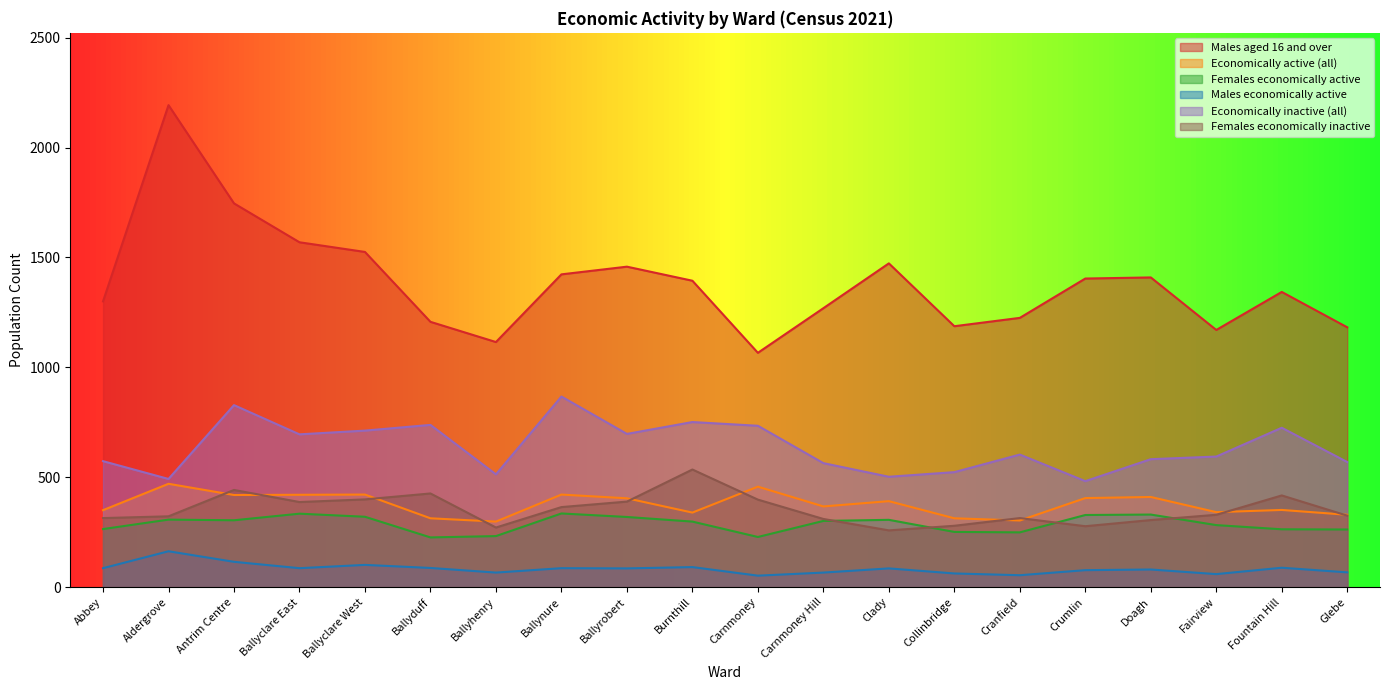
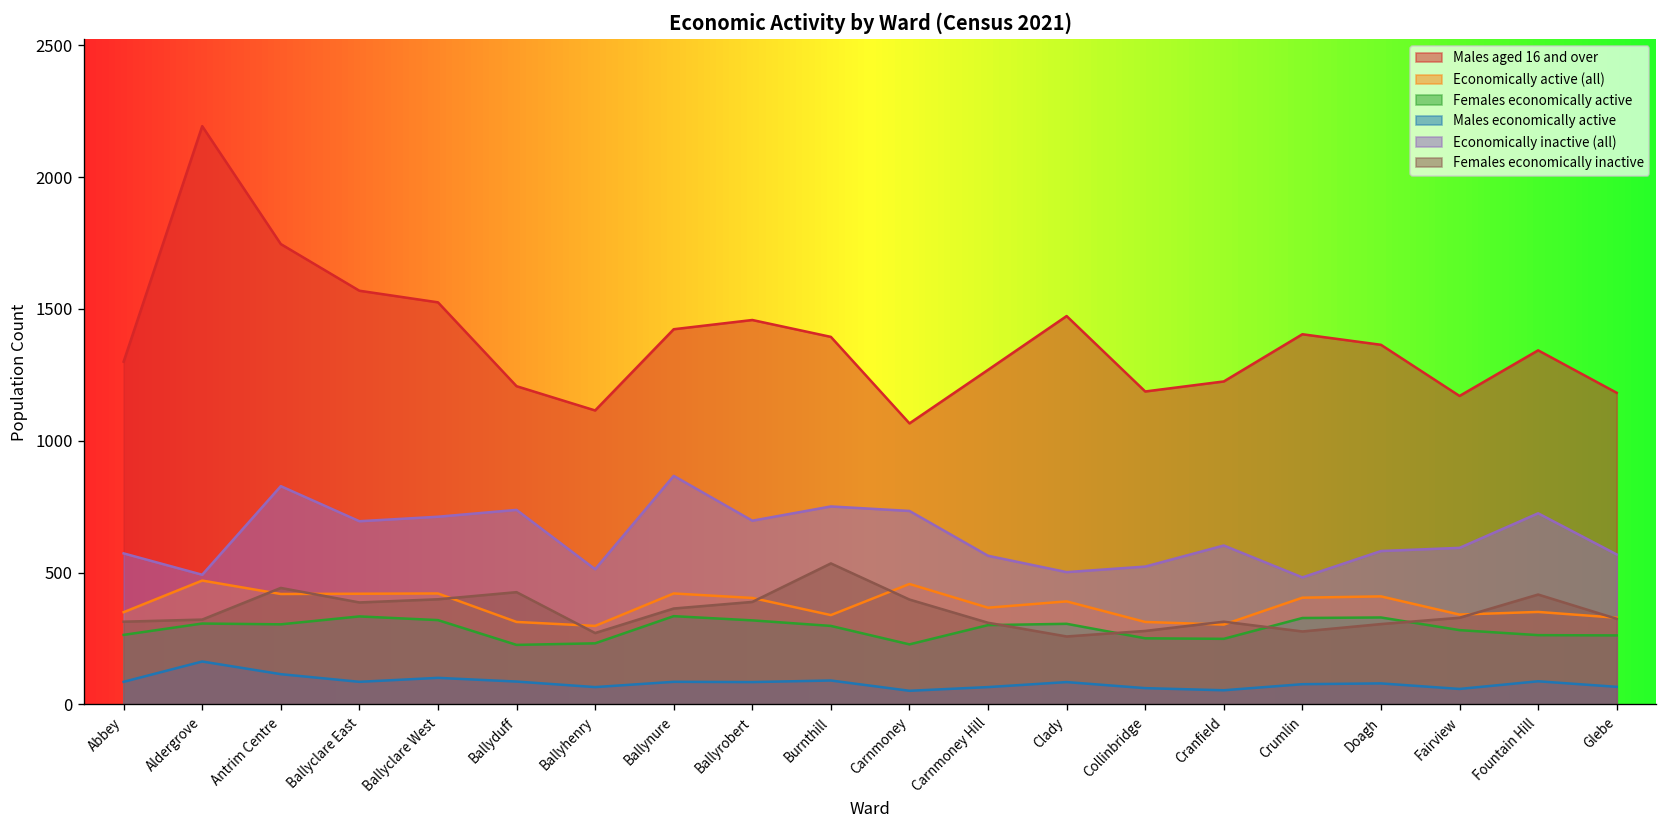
  {
    "Males aged 16 and over": {
      "Abbey": 1300,
      "Aldergrove": 2190,
      "Antrim Centre": 1750,
      "Ballyclare East": 1570,
      "Ballyclare West": 1530,
      "Ballyduff": 1210,
      "Ballyhenry": 1120,
      "Ballynure": 1420,
      "Ballyrobert": 1460,
      "Burnthill": 1390,
      "Carnmoney": 1070,
      "Carnmoney Hill": 1270,
      "Clady": 1470,
      "Collinbridge": 1190,
      "Cranfield": 1230,
      "Crumlin": 1400,
-     "Doagh": 1410,
+     "Doagh": 1360,
      "Fairview": 1170,
      "Fountain Hill": 1340,
      "Glebe": 1180
    },
    "Economically active (all)": {
      "Abbey": 350,
      "Aldergrove": 470,
      "Antrim Centre": 420,
      "Ballyclare East": 420,
      "Ballyclare West": 420,
      "Ballyduff": 310,
      "Ballyhenry": 300,
      "Ballynure": 420,
      "Ballyrobert": 400,
      "Burnthill": 340,
      "Carnmoney": 460,
      "Carnmoney Hill": 370,
      "Clady": 390,
      "Collinbridge": 310,
      "Crumlin": 410,
      "Doagh": 410,
      "Fairview": 340,
      "Fountain Hill": 350
    },
    "Females economically active": {
      "Abbey": 260,
      "Aldergrove": 310,
      "Antrim Centre": 300,
      "Ballyclare East": 330,
      "Ballyclare West": 320,
      "Ballyduff": 230,
      "Ballyhenry": 230,
      "Ballynure": 340,
      "Ballyrobert": 320,
      "Burnthill": 300,
      "Carnmoney": 230,
      "Clady": 310,
      "Collinbridge": 250,
      "Cranfield": 250,
      "Crumlin": 330,
      "Doagh": 330,
      "Fairview": 280,
      "Fountain Hill": 260,
      "Glebe": 260
    },
    "Males economically active": {
      "Abbey": 90,
      "Aldergrove": 160,
      "Antrim Centre": 120,
      "Ballyclare East": 90,
      "Ballyclare West": 100,
      "Ballyduff": 90,
      "Ballyhenry": 70,
      "Ballynure": 90,
      "Ballyrobert": 90,
      "Burnthill": 90,
      "Carnmoney": 50,
      "Carnmoney Hill": 70,
      "Clady": 90,
      "Collinbridge": 60,
      "Cranfield": 50,
      "Crumlin": 80,
      "Doagh": 80,
      "Fairview": 60,
      "Fountain Hill": 90,
      "Glebe": 70
    },
    "Economically inactive (all)": {
      "Abbey": 570,
      "Aldergrove": 490,
      "Antrim Centre": 830,
      "Ballyclare East": 700,
      "Ballyclare West": 710,
      "Ballyduff": 740,
      "Ballyhenry": 510,
      "Ballynure": 870,
      "Ballyrobert": 700,
      "Burnthill": 750,
      "Carnmoney": 730,
      "Carnmoney Hill": 560,
      "Clady": 500,
      "Collinbridge": 520,
      "Cranfield": 600,
      "Crumlin": 480,
      "Doagh": 580,
      "Fairview": 590,
      "Fountain Hill": 730,
      "Glebe": 570
    },
    "Females economically inactive": {
      "Abbey": 310,
      "Aldergrove": 320,
      "Antrim Centre": 440,
      "Ballyclare East": 390,
      "Ballyclare West": 400,
      "Ballyduff": 430,
      "Ballyhenry": 270,
      "Ballynure": 360,
      "Ballyrobert": 390,
      "Burnthill": 540,
      "Carnmoney": 400,
      "Clady": 260,
      "Collinbridge": 280,
      "Crumlin": 280,
      "Doagh": 310,
      "Fairview": 330,
      "Fountain Hill": 420
    }
  }
